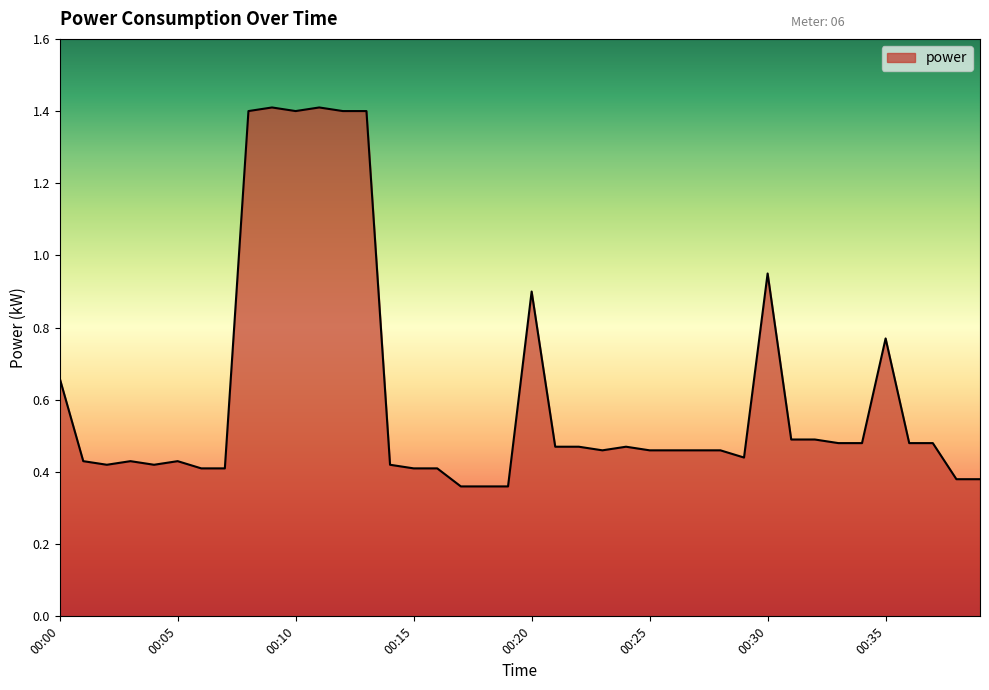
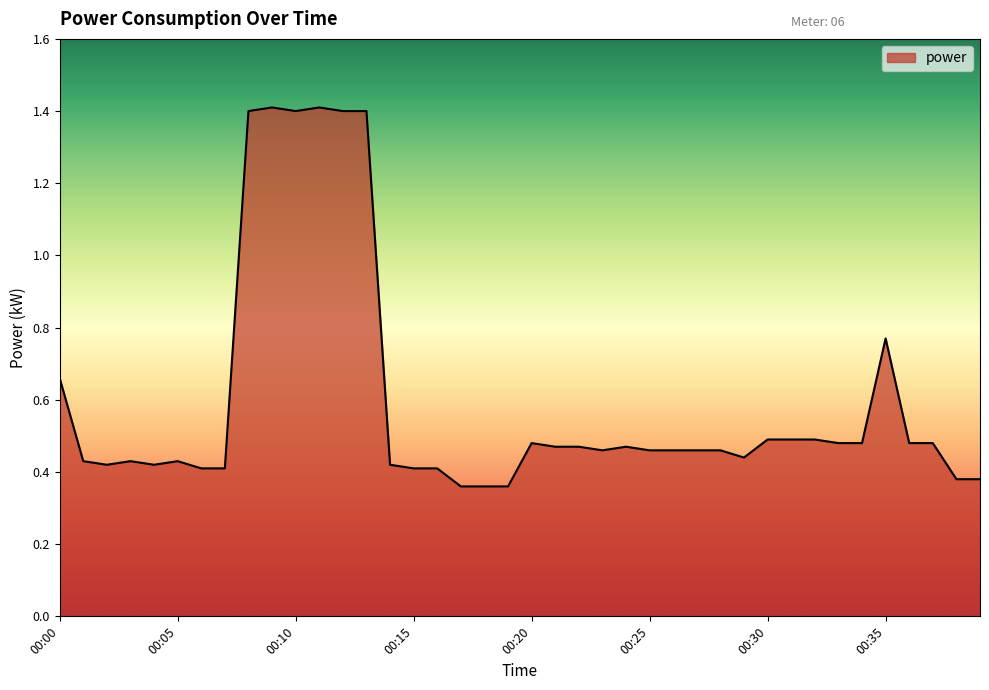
  {
    "00:00": 0.66,
    "00:05": 0.43,
    "00:10": 1.40,
    "00:15": 0.41,
-   "00:20": 0.90,
+   "00:20": 0.48,
    "00:25": 0.46,
-   "00:30": 0.95,
+   "00:30": 0.49,
    "00:35": 0.77
  }
